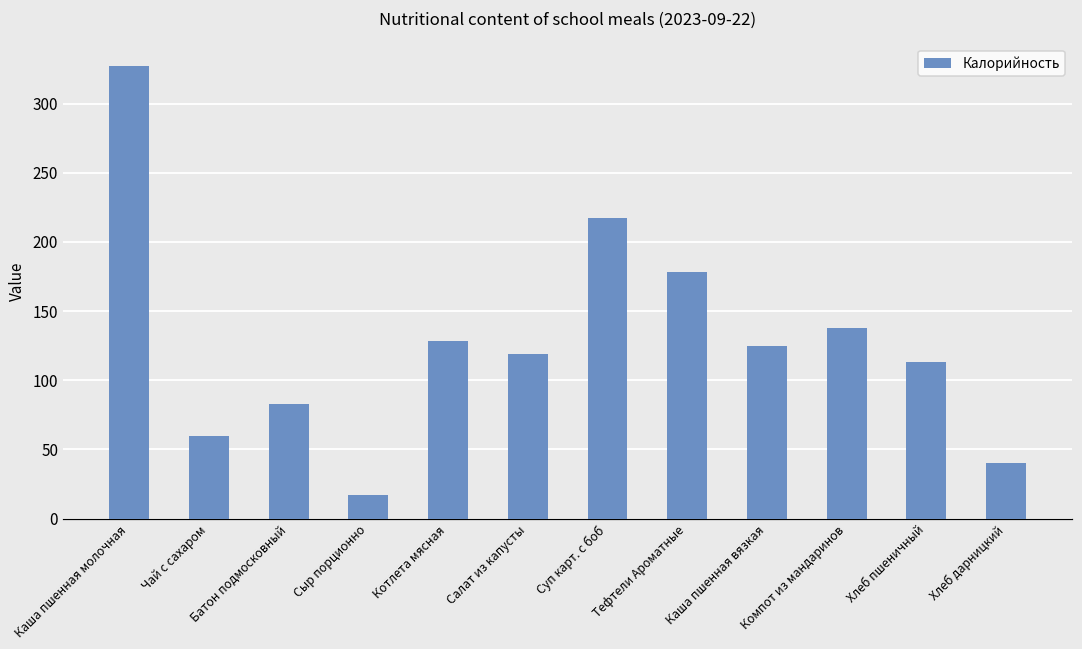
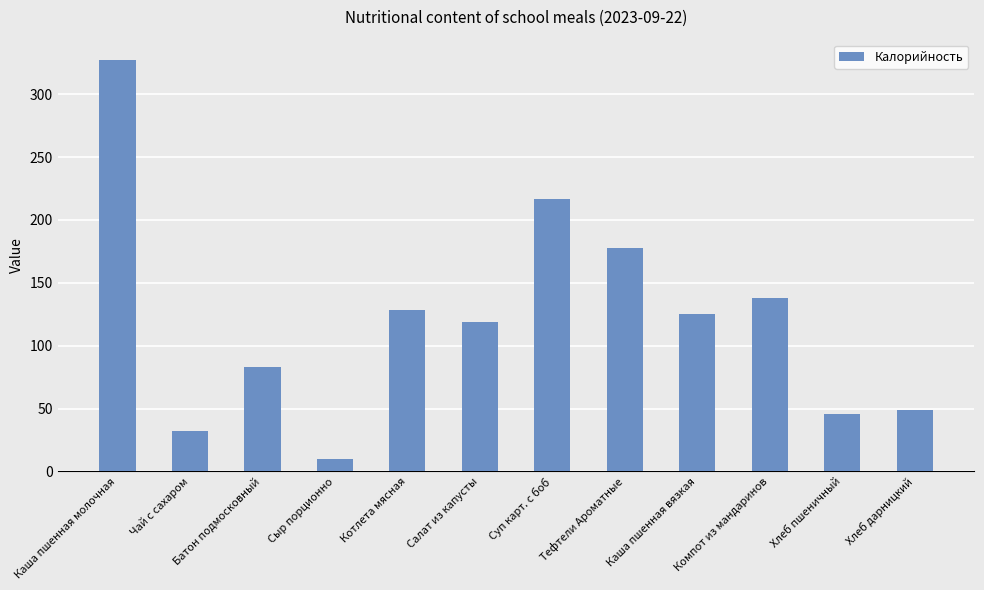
  {
    "Каша пшенная молочная": 327,
-   "Чай с сахаром": 60,
+   "Чай с сахаром": 32,
    "Батон подмосковный": 83,
-   "Сыр порционно": 17,
+   "Сыр порционно": 10,
    "Котлета мясная": 128,
    "Салат из капусты": 119,
    "Суп карт. с боб": 217,
    "Тефтели Ароматные": 178,
    "Каша пшенная вязкая": 125,
    "Компот из мандаринов": 138,
-   "Хлеб пшеничный": 113,
-   "Хлеб дарницкий": 40
+   "Хлеб пшеничный": 46,
+   "Хлеб дарницкий": 49
  }
